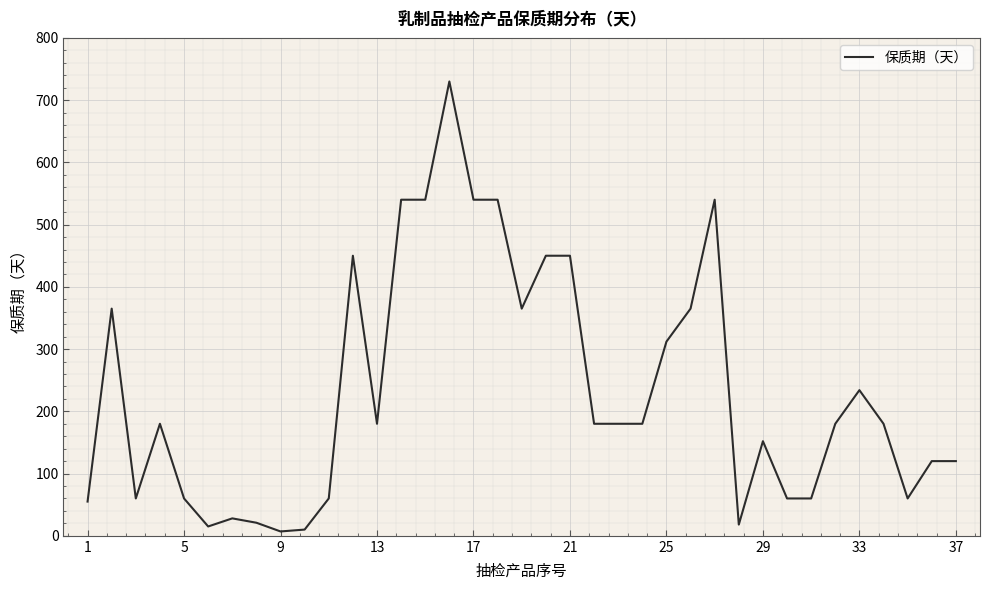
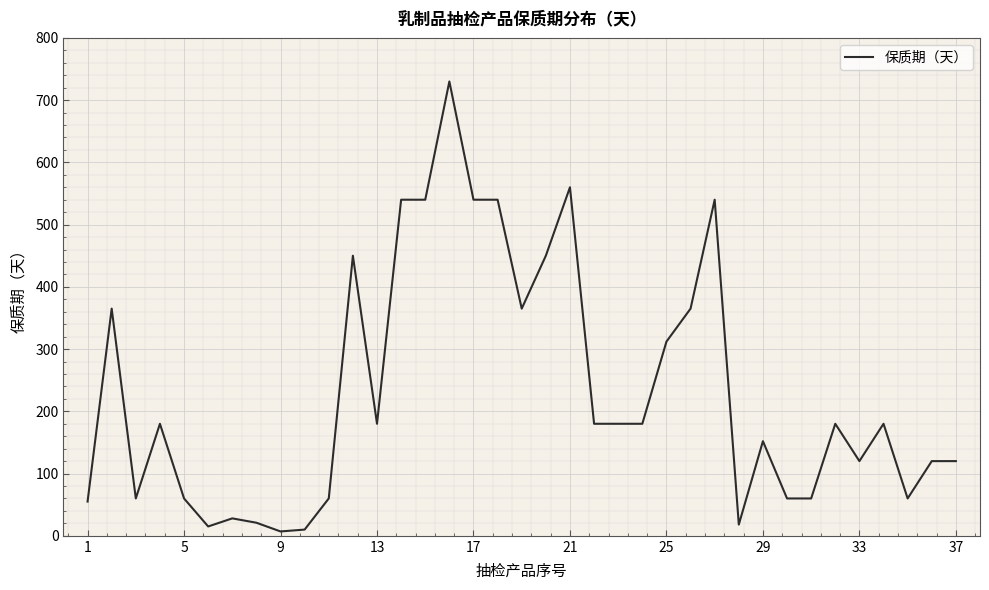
  {
    "1": 60,
    "5": 60,
    "9": 10,
    "13": 180,
    "17": 540,
-   "21": 450,
+   "21": 560,
    "25": 310,
    "29": 150,
-   "33": 230,
+   "33": 120,
    "37": 120
  }
